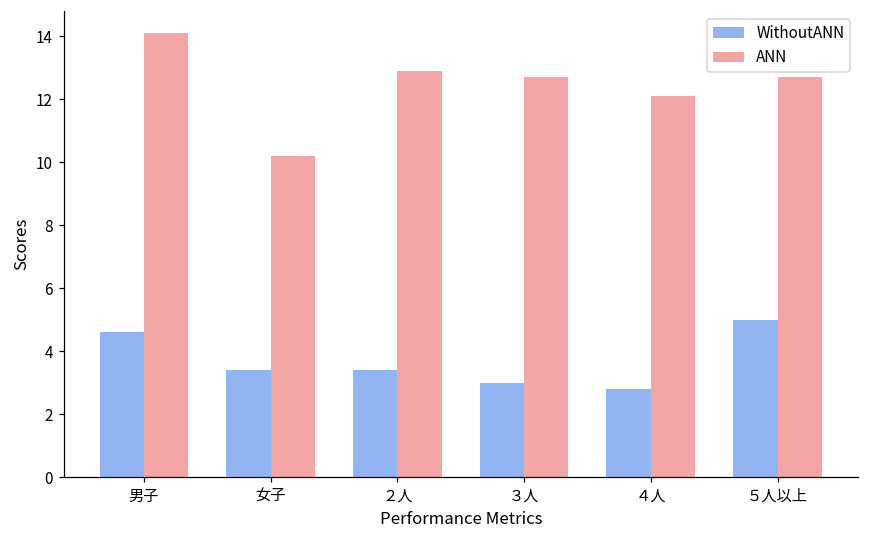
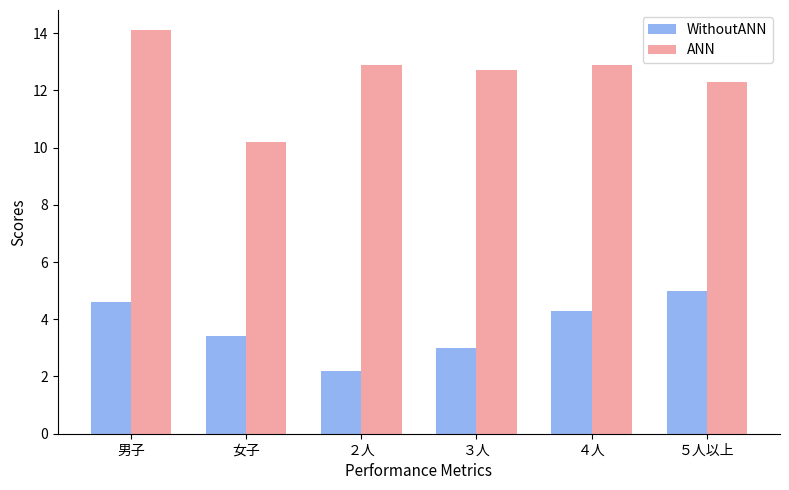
  {
    "WithoutANN": {
      "男子": 4.6,
      "女子": 3.4,
-     "２人": 3.4,
+     "２人": 2.2,
      "３人": 3.0,
-     "４人": 2.8,
+     "４人": 4.3,
      "５人以上": 5.0
    },
    "ANN": {
      "男子": 14.1,
      "女子": 10.2,
      "２人": 12.9,
      "３人": 12.7,
-     "４人": 12.1,
-     "５人以上": 12.7
+     "４人": 12.9,
+     "５人以上": 12.3
    }
  }
